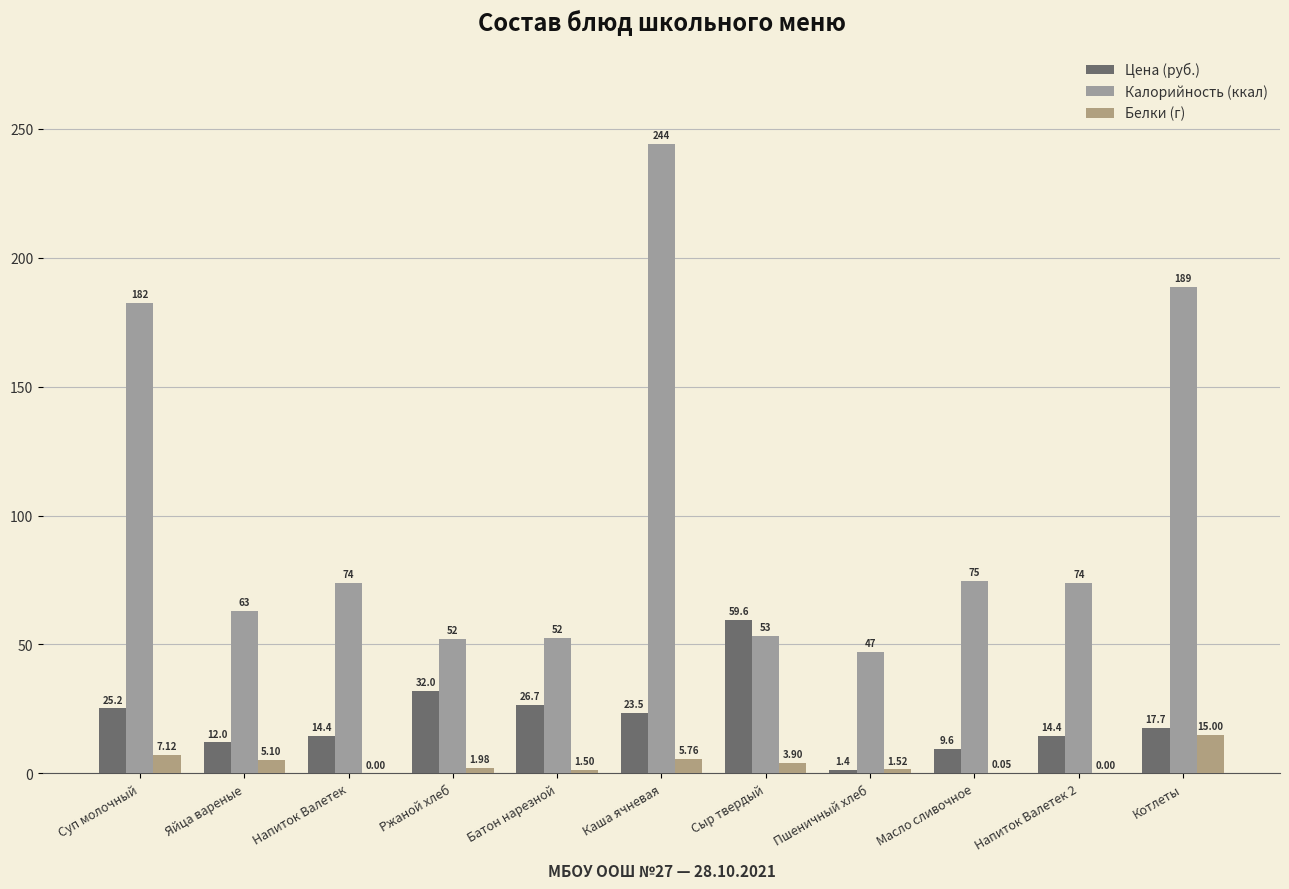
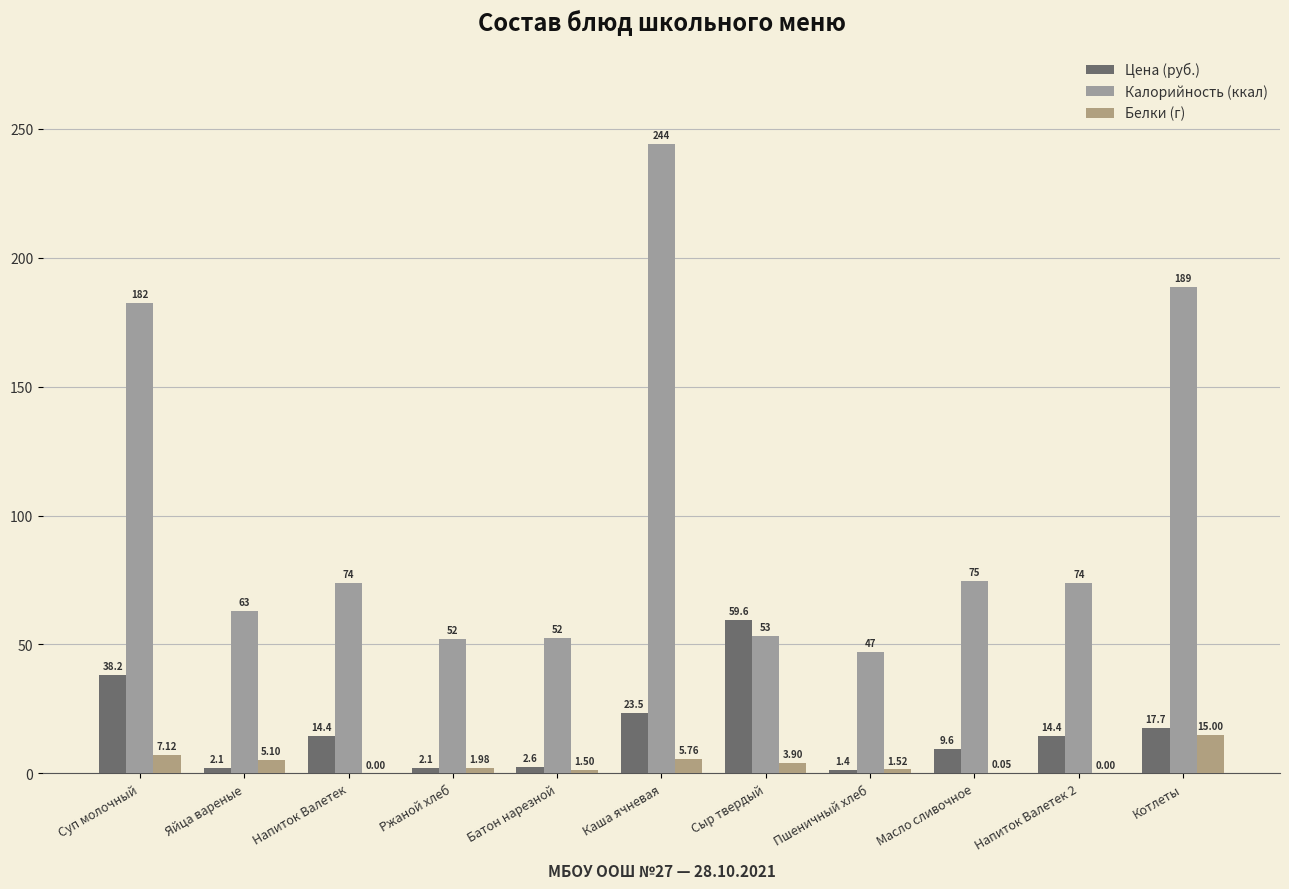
  {
    "Цена (руб.)": {
-     "Суп молочный": 25.2,
-     "Яйца вареные": 12.0,
+     "Суп молочный": 38.2,
+     "Яйца вареные": 2.1,
      "Напиток Валетек": 14.4,
-     "Ржаной хлеб": 32.0,
-     "Батон нарезной": 26.7,
+     "Ржаной хлеб": 2.1,
+     "Батон нарезной": 2.6,
      "Каша ячневая": 23.5,
      "Сыр твердый": 59.6,
      "Пшеничный хлеб": 1.4,
      "Масло сливочное": 9.6,
      "Напиток Валетек 2": 14.4,
      "Котлеты": 17.7
    }
  }
